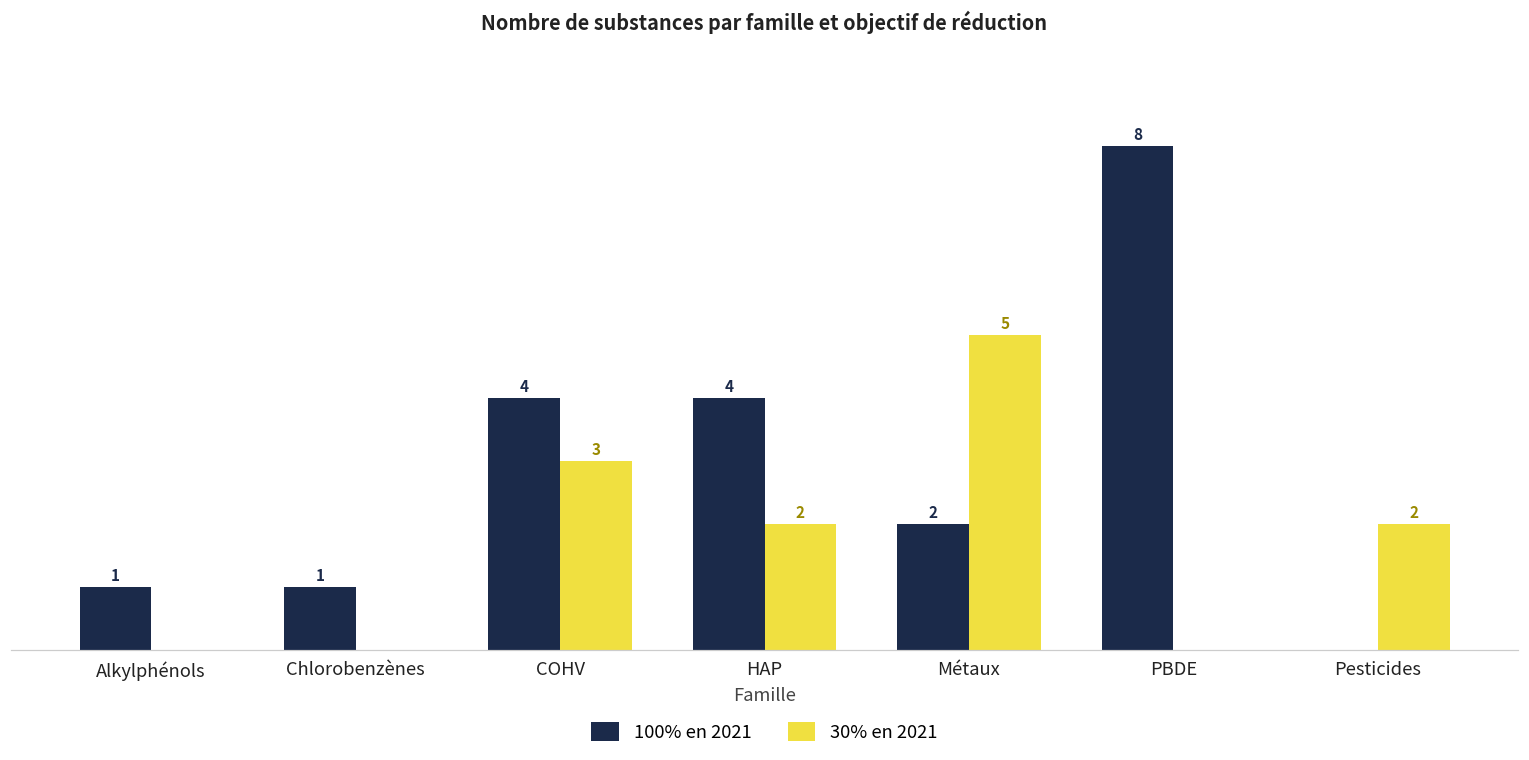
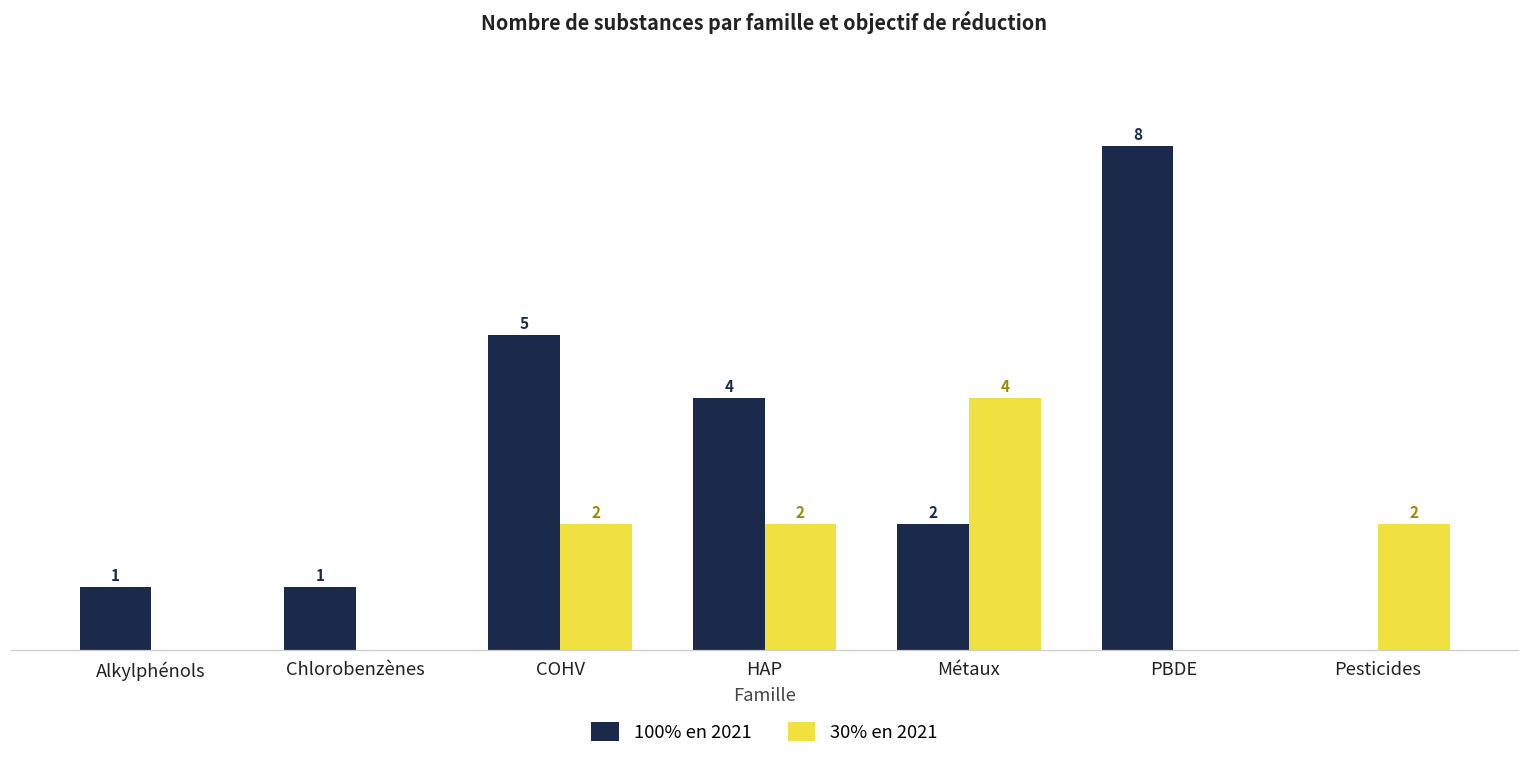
  {
    "100% en 2021": {
      "Alkylphénols": 1,
      "Chlorobenzènes": 1,
-     "COHV": 4,
+     "COHV": 5,
      "HAP": 4,
      "Métaux": 2,
      "PBDE": 8
    },
    "30% en 2021": {
-     "COHV": 3,
+     "COHV": 2,
      "HAP": 2,
-     "Métaux": 5,
+     "Métaux": 4,
      "Pesticides": 2
    }
  }
